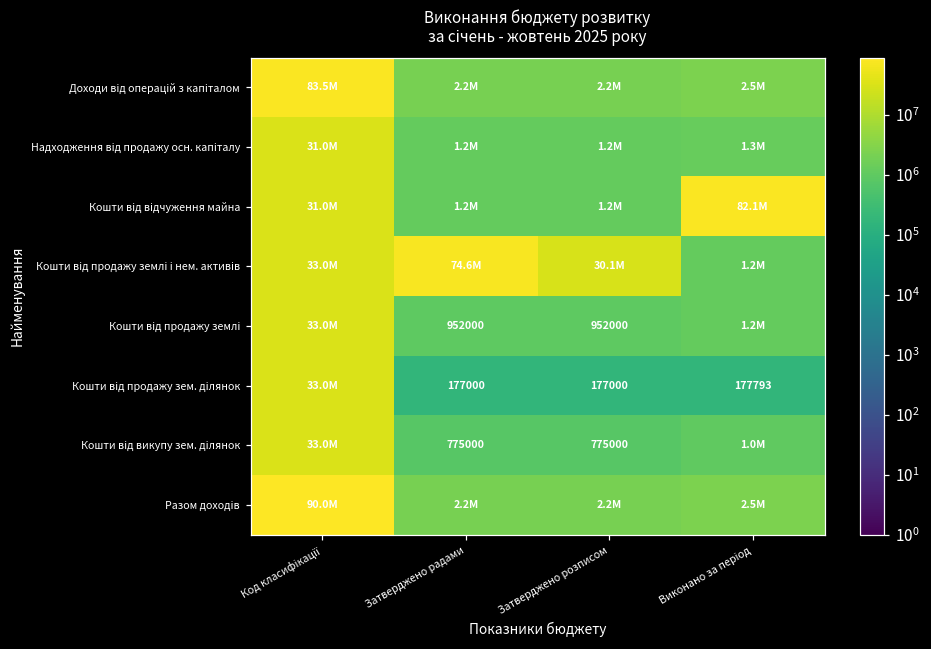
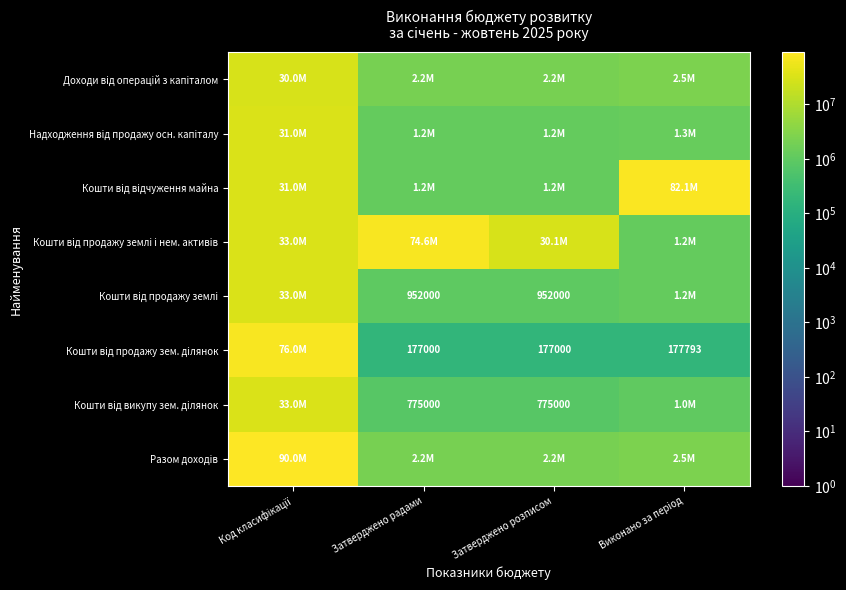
  {
    "Доходи від операцій з капіталом": {
-     "Код класифікації": "83.5M",
+     "Код класифікації": "30.0M",
      "Затверджено радами": "2.2M",
      "Затверджено розписом": "2.2M",
      "Виконано за період": "2.5M"
    },
    "Надходження від продажу осн. капіталу": {
      "Код класифікації": "31.0M",
      "Затверджено радами": "1.2M",
      "Затверджено розписом": "1.2M",
      "Виконано за період": "1.3M"
    },
    "Кошти від відчуження майна": {
      "Код класифікації": "31.0M",
      "Затверджено радами": "1.2M",
      "Затверджено розписом": "1.2M",
      "Виконано за період": "82.1M"
    },
    "Кошти від продажу землі і нем. активів": {
      "Код класифікації": "33.0M",
      "Затверджено радами": "74.6M",
      "Затверджено розписом": "30.1M",
      "Виконано за період": "1.2M"
    },
    "Кошти від продажу землі": {
      "Код класифікації": "33.0M",
      "Затверджено радами": "952000",
      "Затверджено розписом": "952000",
      "Виконано за період": "1.2M"
    },
    "Кошти від продажу зем. ділянок": {
-     "Код класифікації": "33.0M",
+     "Код класифікації": "76.0M",
      "Затверджено радами": "177000",
      "Затверджено розписом": "177000",
      "Виконано за період": "177793"
    },
    "Кошти від викупу зем. ділянок": {
      "Код класифікації": "33.0M",
      "Затверджено радами": "775000",
      "Затверджено розписом": "775000",
      "Виконано за період": "1.0M"
    },
    "Разом доходів": {
      "Код класифікації": "90.0M",
      "Затверджено радами": "2.2M",
      "Затверджено розписом": "2.2M",
      "Виконано за період": "2.5M"
    }
  }
